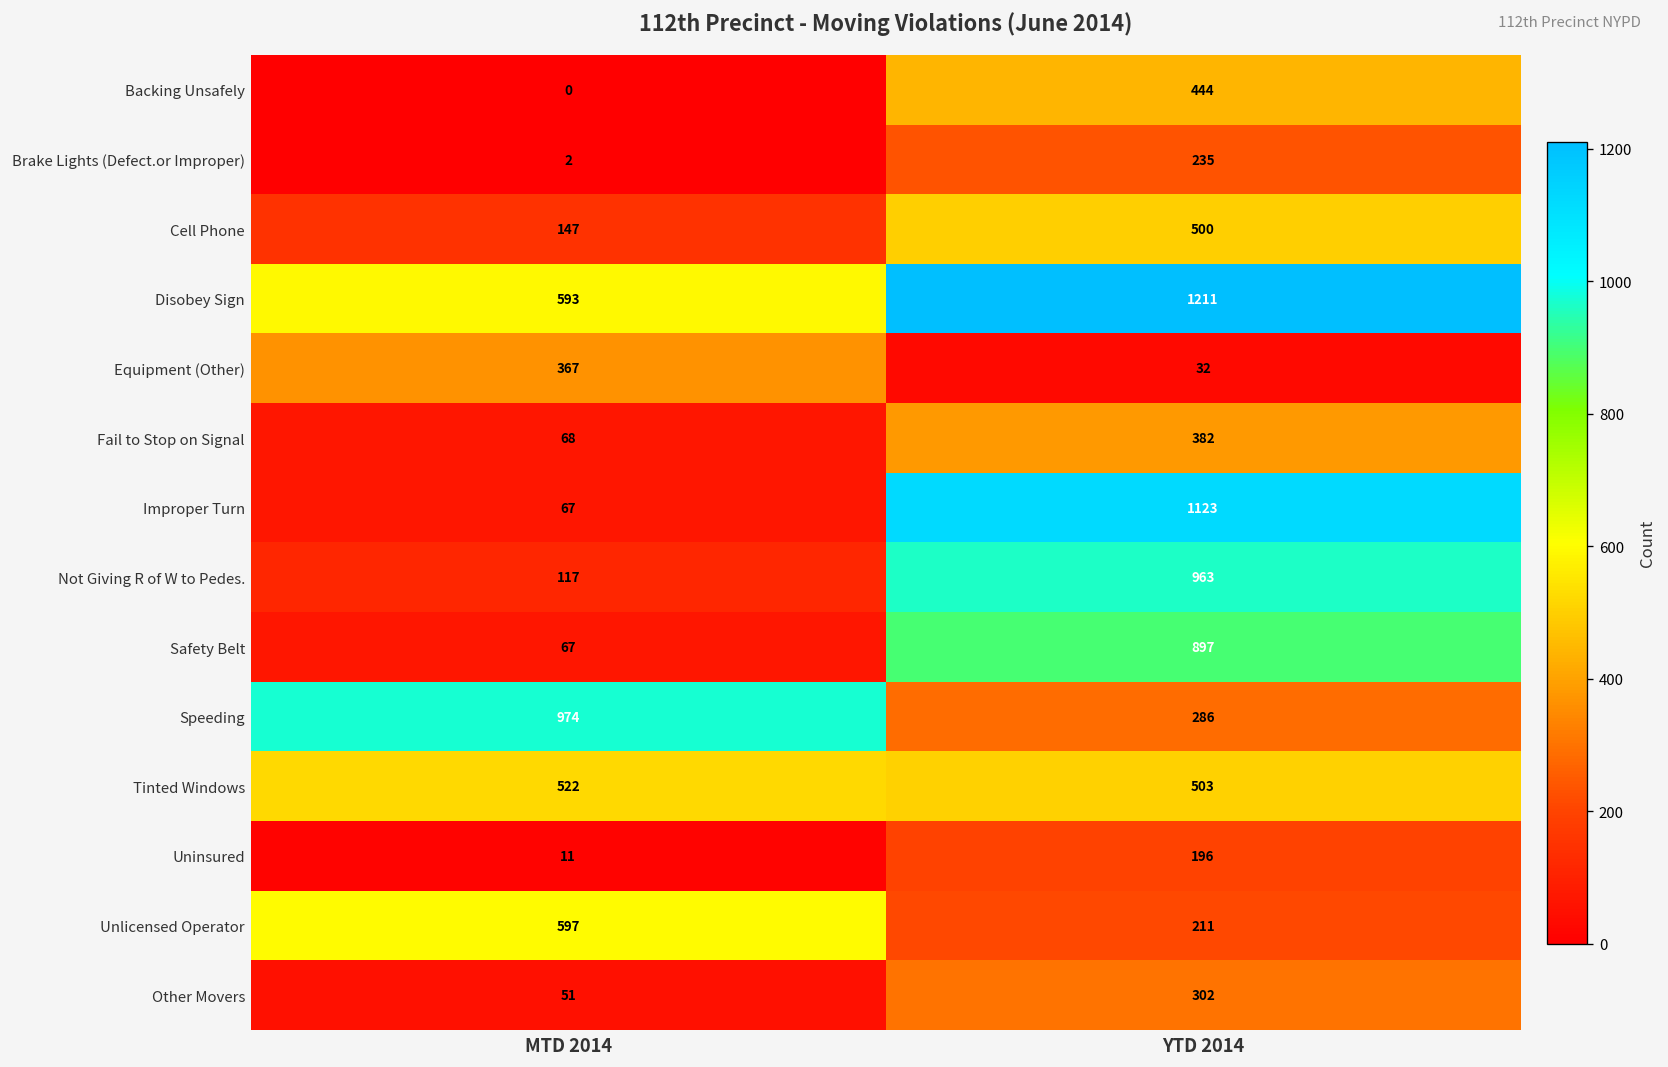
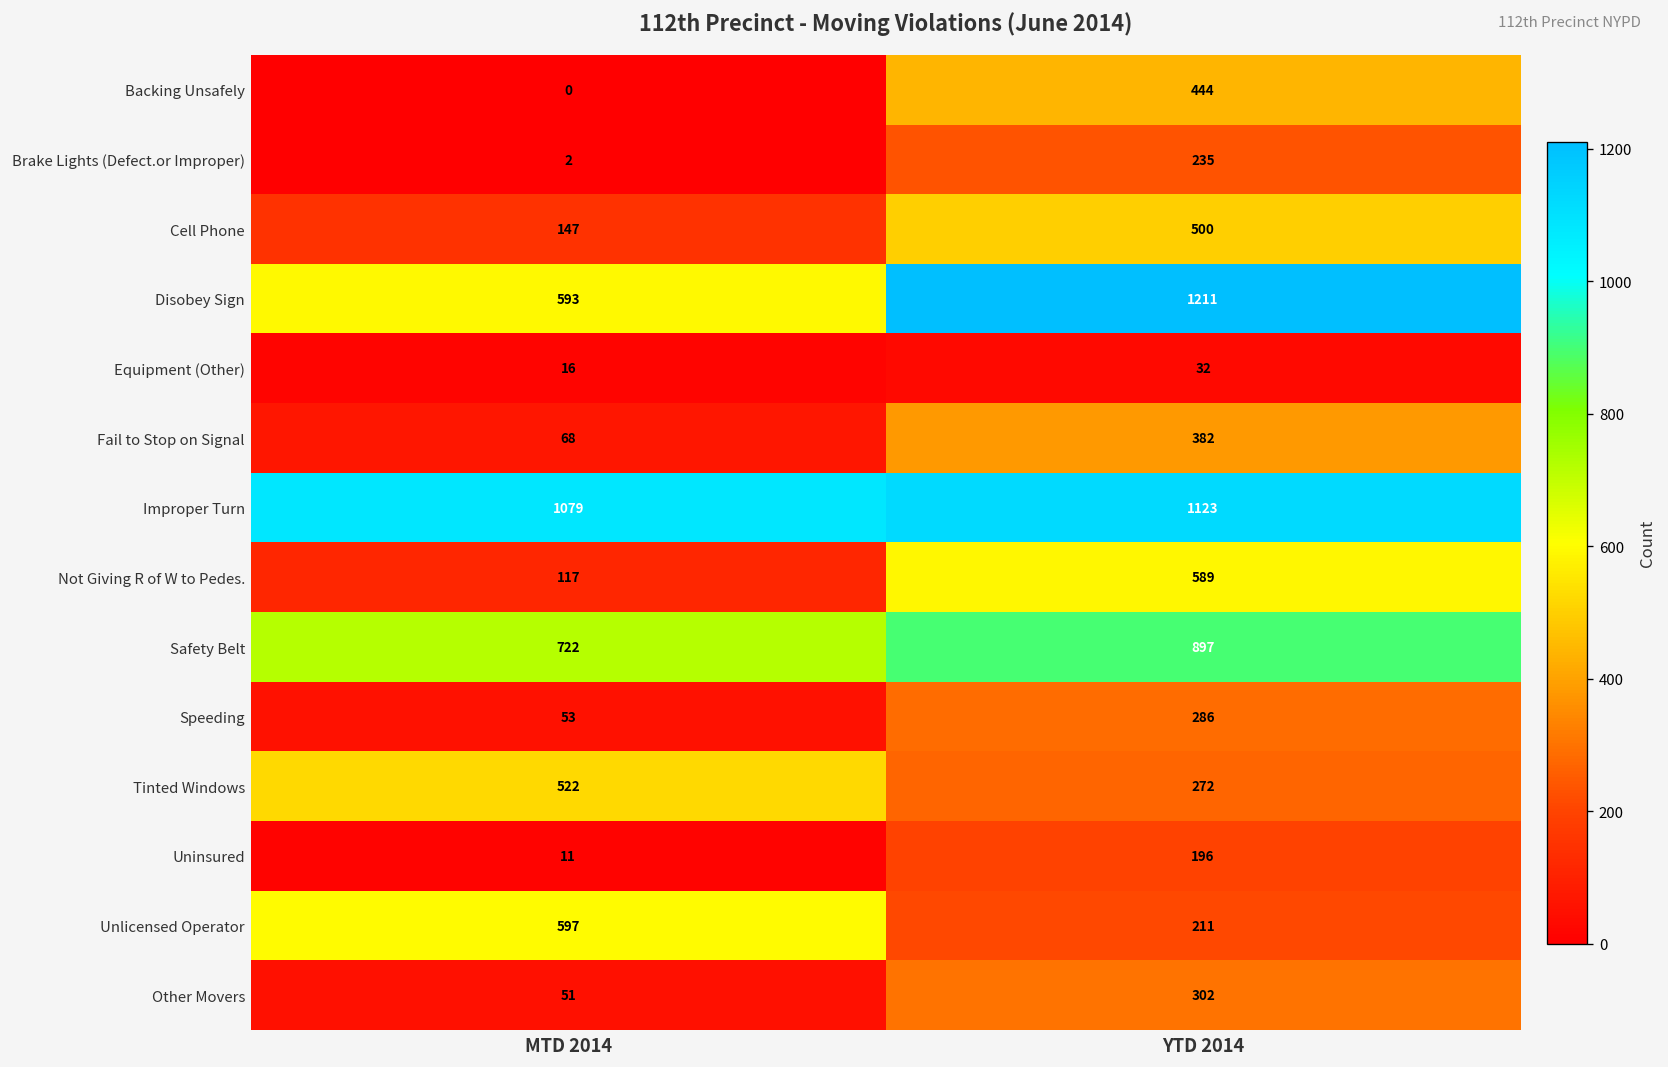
  {
    "Backing Unsafely": {
      "MTD 2014": 0,
      "YTD 2014": 444
    },
    "Brake Lights (Defect.or Improper)": {
      "MTD 2014": 2,
      "YTD 2014": 235
    },
    "Cell Phone": {
      "MTD 2014": 147,
      "YTD 2014": 500
    },
    "Disobey Sign": {
      "MTD 2014": 593,
      "YTD 2014": 1211
    },
    "Equipment (Other)": {
-     "MTD 2014": 367,
+     "MTD 2014": 16,
      "YTD 2014": 32
    },
    "Fail to Stop on Signal": {
      "MTD 2014": 68,
      "YTD 2014": 382
    },
    "Improper Turn": {
-     "MTD 2014": 67,
+     "MTD 2014": 1079,
      "YTD 2014": 1123
    },
    "Not Giving R of W to Pedes.": {
      "MTD 2014": 117,
-     "YTD 2014": 963
+     "YTD 2014": 589
    },
    "Safety Belt": {
-     "MTD 2014": 67,
+     "MTD 2014": 722,
      "YTD 2014": 897
    },
    "Speeding": {
-     "MTD 2014": 974,
+     "MTD 2014": 53,
      "YTD 2014": 286
    },
    "Tinted Windows": {
      "MTD 2014": 522,
-     "YTD 2014": 503
+     "YTD 2014": 272
    },
    "Uninsured": {
      "MTD 2014": 11,
      "YTD 2014": 196
    },
    "Unlicensed Operator": {
      "MTD 2014": 597,
      "YTD 2014": 211
    },
    "Other Movers": {
      "MTD 2014": 51,
      "YTD 2014": 302
    }
  }
